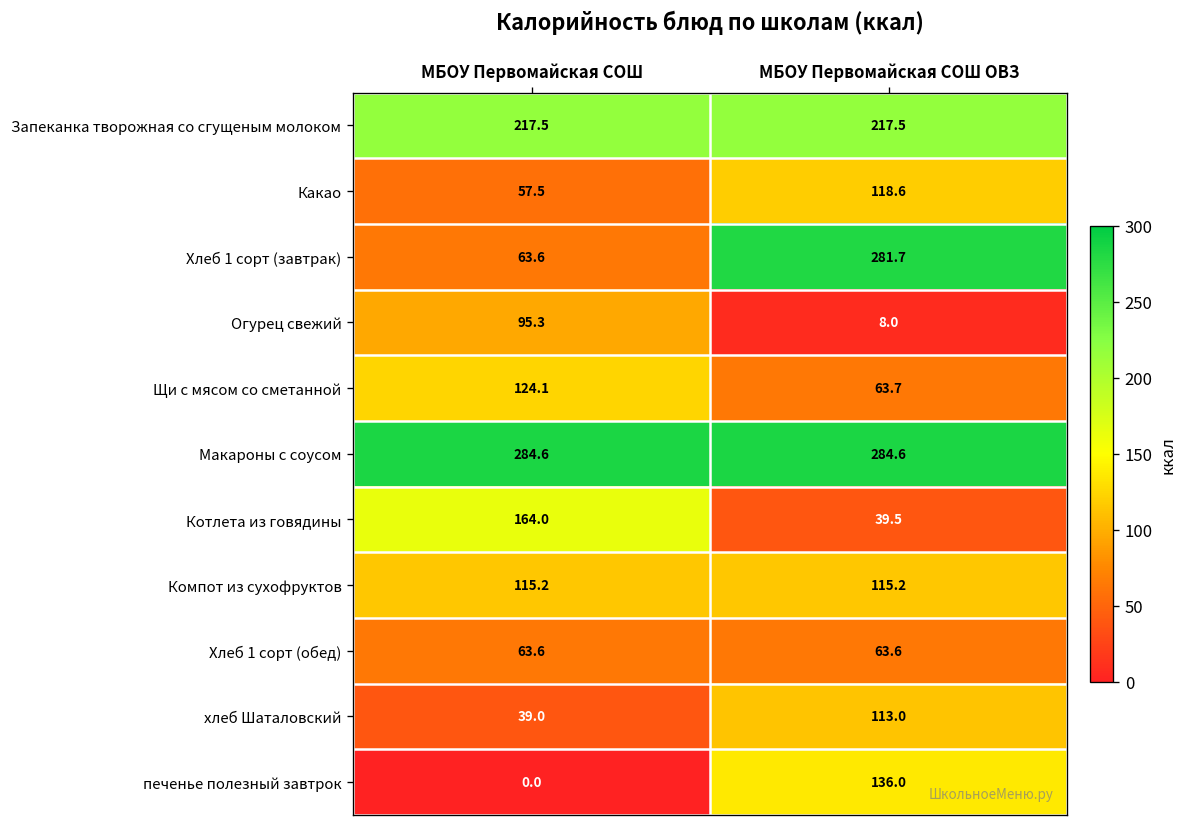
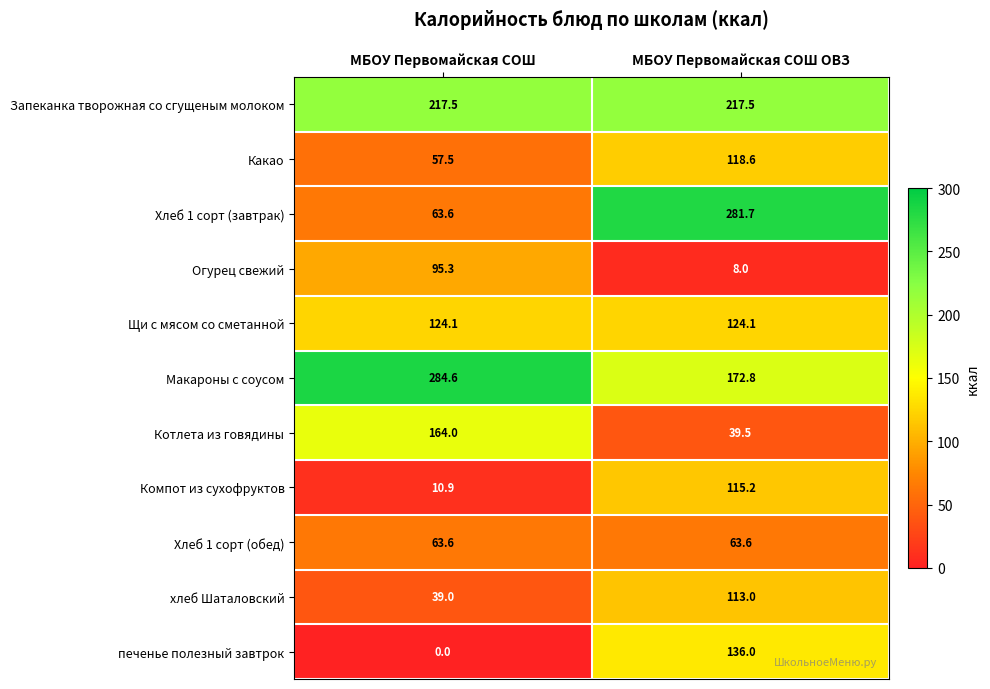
  {
    "Запеканка творожная со сгущеным молоком": {
      "МБОУ Первомайская СОШ": 217.5,
      "МБОУ Первомайская СОШ ОВЗ": 217.5
    },
    "Какао": {
      "МБОУ Первомайская СОШ": 57.5,
      "МБОУ Первомайская СОШ ОВЗ": 118.6
    },
    "Хлеб 1 сорт (завтрак)": {
      "МБОУ Первомайская СОШ": 63.6,
      "МБОУ Первомайская СОШ ОВЗ": 281.7
    },
    "Огурец свежий": {
      "МБОУ Первомайская СОШ": 95.3,
      "МБОУ Первомайская СОШ ОВЗ": 8.0
    },
    "Щи с мясом со сметанной": {
      "МБОУ Первомайская СОШ": 124.1,
-     "МБОУ Первомайская СОШ ОВЗ": 63.7
+     "МБОУ Первомайская СОШ ОВЗ": 124.1
    },
    "Макароны с соусом": {
      "МБОУ Первомайская СОШ": 284.6,
-     "МБОУ Первомайская СОШ ОВЗ": 284.6
+     "МБОУ Первомайская СОШ ОВЗ": 172.8
    },
    "Котлета из говядины": {
      "МБОУ Первомайская СОШ": 164.0,
      "МБОУ Первомайская СОШ ОВЗ": 39.5
    },
    "Компот из сухофруктов": {
-     "МБОУ Первомайская СОШ": 115.2,
+     "МБОУ Первомайская СОШ": 10.9,
      "МБОУ Первомайская СОШ ОВЗ": 115.2
    },
    "Хлеб 1 сорт (обед)": {
      "МБОУ Первомайская СОШ": 63.6,
      "МБОУ Первомайская СОШ ОВЗ": 63.6
    },
    "хлеб Шаталовский": {
      "МБОУ Первомайская СОШ": 39.0,
      "МБОУ Первомайская СОШ ОВЗ": 113.0
    },
    "печенье полезный завтрок": {
      "МБОУ Первомайская СОШ": 0.0
    }
  }
